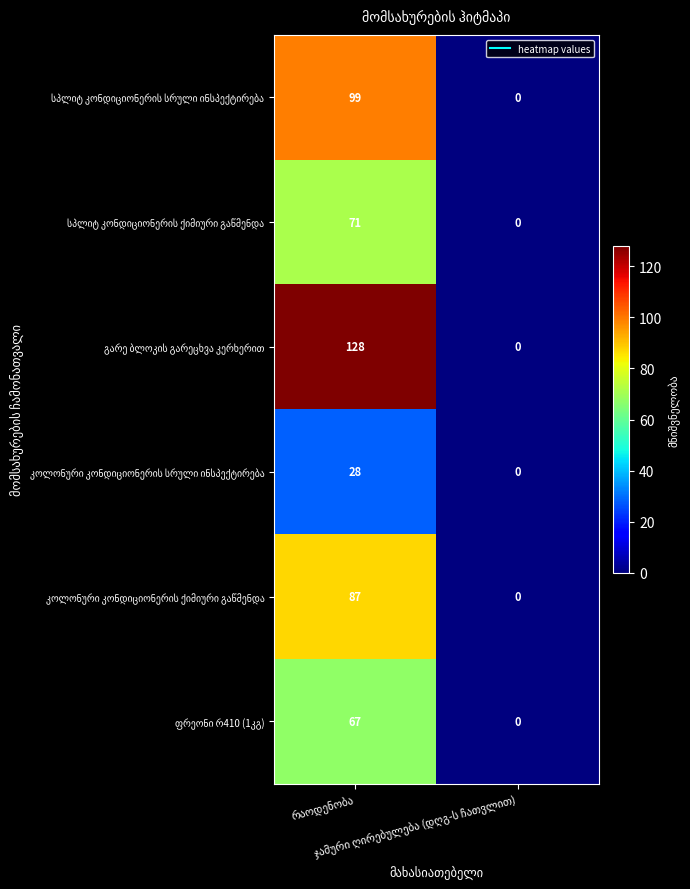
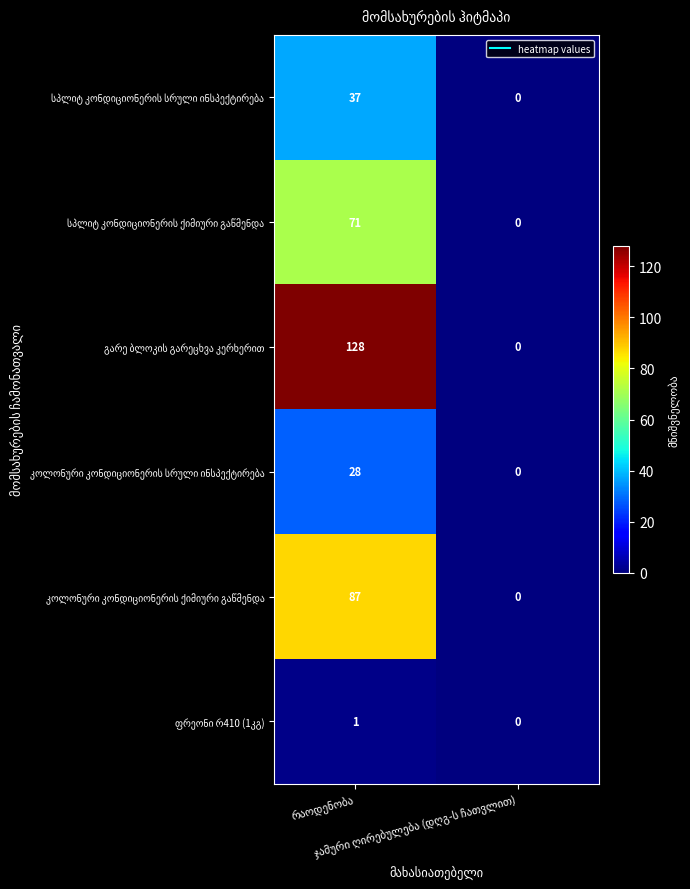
  {
    "სპლიტ კონდიციონერის სრული ინსპექტირება": {
-     "რაოდენობა": 99,
+     "რაოდენობა": 37,
      "ჯამური ღირებულება (დღგ-ს ჩათვლით)": 0
    },
    "სპლიტ კონდიციონერის ქიმიური გაწმენდა": {
      "რაოდენობა": 71,
      "ჯამური ღირებულება (დღგ-ს ჩათვლით)": 0
    },
    "გარე ბლოკის გარეცხვა კერხერით": {
      "რაოდენობა": 128,
      "ჯამური ღირებულება (დღგ-ს ჩათვლით)": 0
    },
    "კოლონური კონდიციონერის სრული ინსპექტირება": {
      "რაოდენობა": 28,
      "ჯამური ღირებულება (დღგ-ს ჩათვლით)": 0
    },
    "კოლონური კონდიციონერის ქიმიური გაწმენდა": {
      "რაოდენობა": 87,
      "ჯამური ღირებულება (დღგ-ს ჩათვლით)": 0
    },
    "ფრეონი რ410 (1კგ)": {
-     "რაოდენობა": 67,
+     "რაოდენობა": 1,
      "ჯამური ღირებულება (დღგ-ს ჩათვლით)": 0
    }
  }
